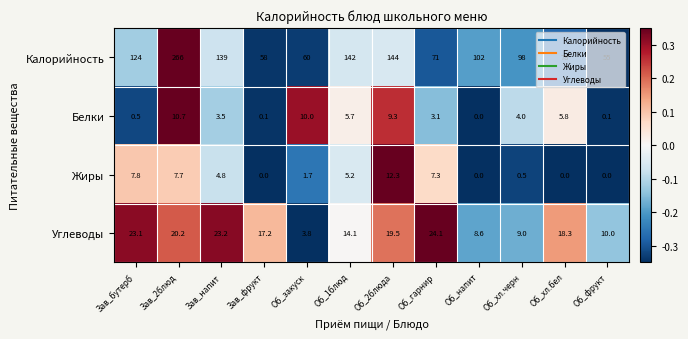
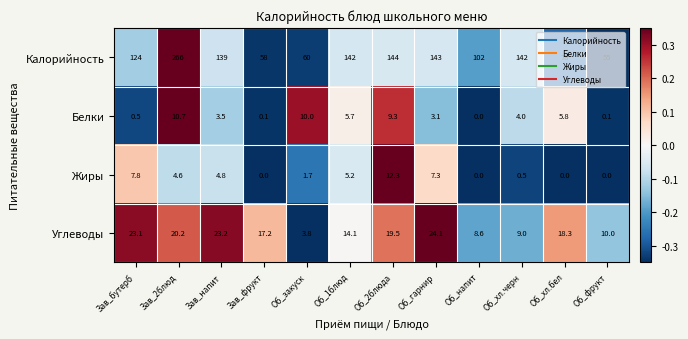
  {
    "Калорийность": {
      "Зав_бутерб": 124,
      "Зав_2блюд": 266,
      "Зав_напит": 139,
      "Зав_фрукт": 58,
      "Об_закуск": 60,
      "Об_1блюд": 142,
      "Об_2блюда": 144,
-     "Об_гарнир": 71,
+     "Об_гарнир": 143,
      "Об_напит": 102,
-     "Об_хл.черн": 98
+     "Об_хл.черн": 142
    },
    "Белки": {
      "Зав_бутерб": 0.5,
      "Зав_2блюд": 10.7,
      "Зав_напит": 3.5,
      "Зав_фрукт": 0.1,
      "Об_закуск": 10.0,
      "Об_1блюд": 5.7,
      "Об_2блюда": 9.3,
      "Об_гарнир": 3.1,
      "Об_напит": 0.0,
      "Об_хл.черн": 4.0,
      "Об_хл.бел": 5.8,
      "Об_фрукт": 0.1
    },
    "Жиры": {
      "Зав_бутерб": 7.8,
-     "Зав_2блюд": 7.7,
+     "Зав_2блюд": 4.6,
      "Зав_напит": 4.8,
      "Зав_фрукт": 0.0,
      "Об_закуск": 1.7,
      "Об_1блюд": 5.2,
      "Об_2блюда": 12.3,
      "Об_гарнир": 7.3,
      "Об_напит": 0.0,
      "Об_хл.черн": 0.5,
      "Об_хл.бел": 0.0,
      "Об_фрукт": 0.0
    },
    "Углеводы": {
      "Зав_бутерб": 23.1,
      "Зав_2блюд": 20.2,
      "Зав_напит": 23.2,
      "Зав_фрукт": 17.2,
      "Об_закуск": 3.8,
      "Об_1блюд": 14.1,
      "Об_2блюда": 19.5,
      "Об_гарнир": 24.1,
      "Об_напит": 8.6,
      "Об_хл.черн": 9.0,
      "Об_хл.бел": 18.3,
      "Об_фрукт": 10.0
    }
  }
